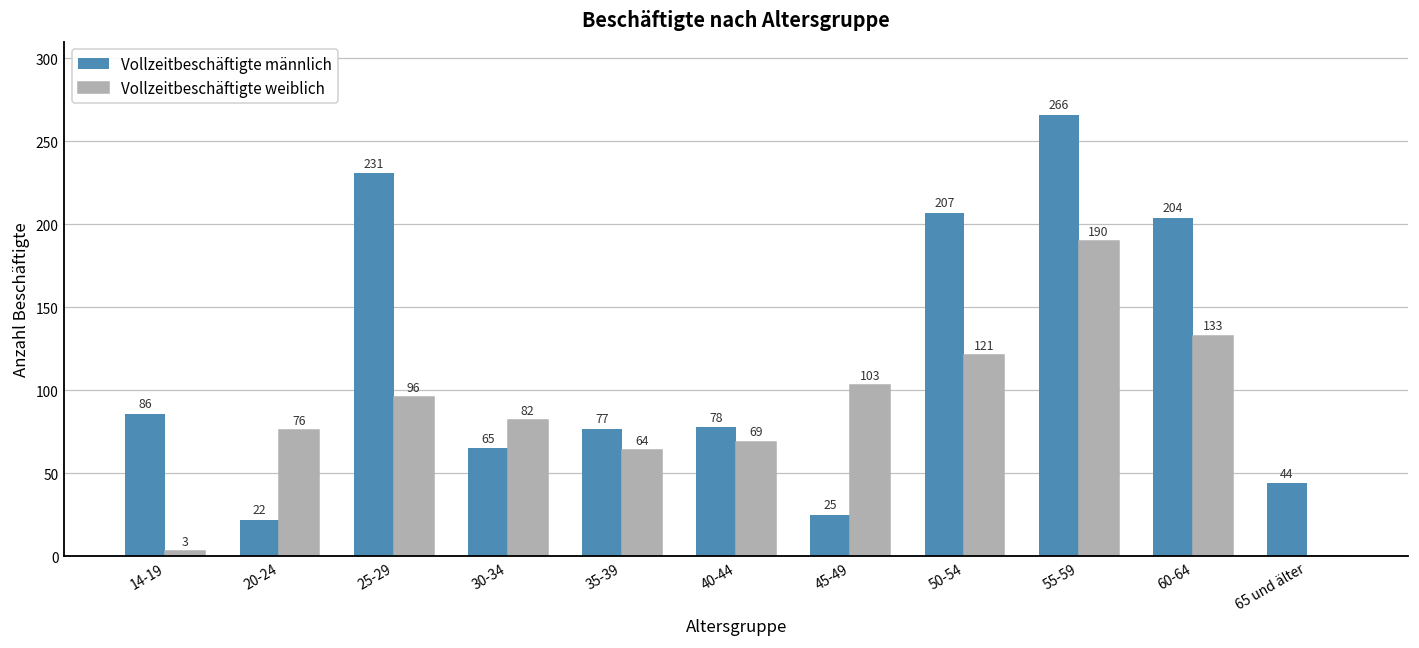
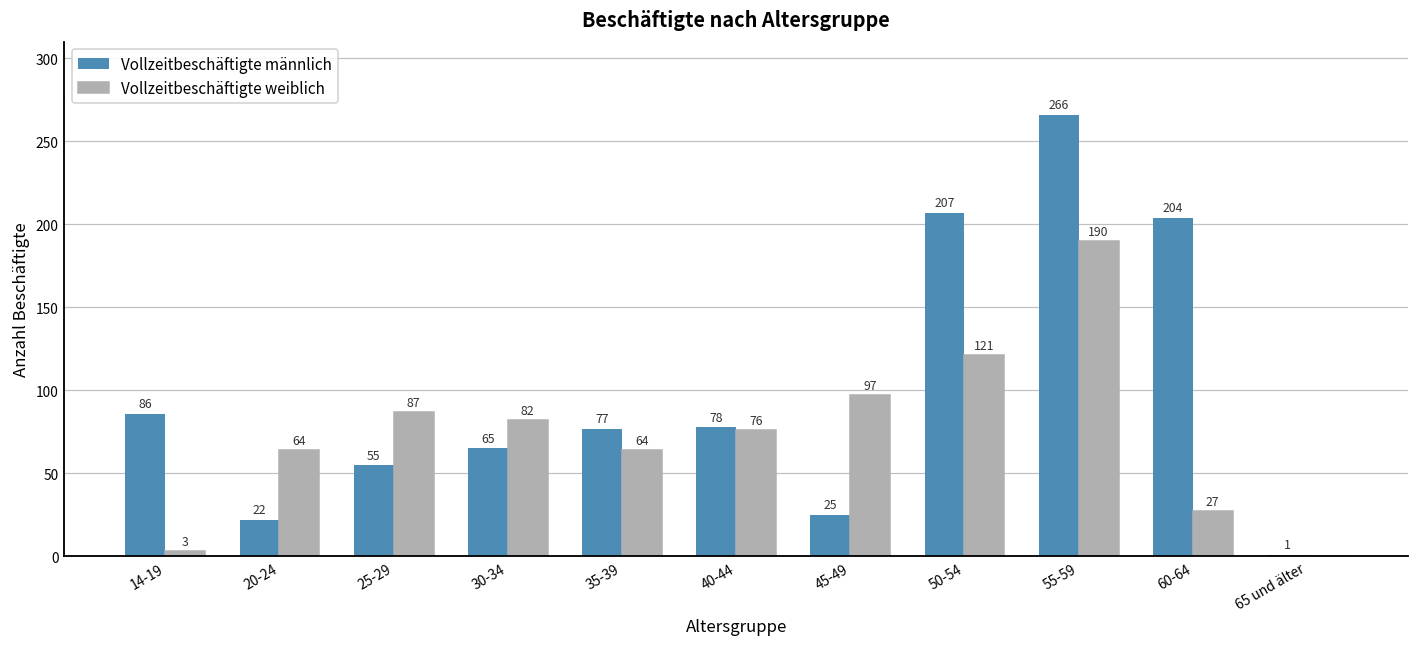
  {
    "Vollzeitbeschäftigte männlich": {
      "14-19": 86,
      "20-24": 22,
-     "25-29": 231,
+     "25-29": 55,
      "30-34": 65,
      "35-39": 77,
      "40-44": 78,
      "45-49": 25,
      "50-54": 207,
      "55-59": 266,
      "60-64": 204,
-     "65 und älter": 44
+     "65 und älter": 1
    },
    "Vollzeitbeschäftigte weiblich": {
      "14-19": 3,
-     "20-24": 76,
-     "25-29": 96,
+     "20-24": 64,
+     "25-29": 87,
      "30-34": 82,
      "35-39": 64,
-     "40-44": 69,
-     "45-49": 103,
+     "40-44": 76,
+     "45-49": 97,
      "50-54": 121,
      "55-59": 190,
-     "60-64": 133
+     "60-64": 27
    }
  }
